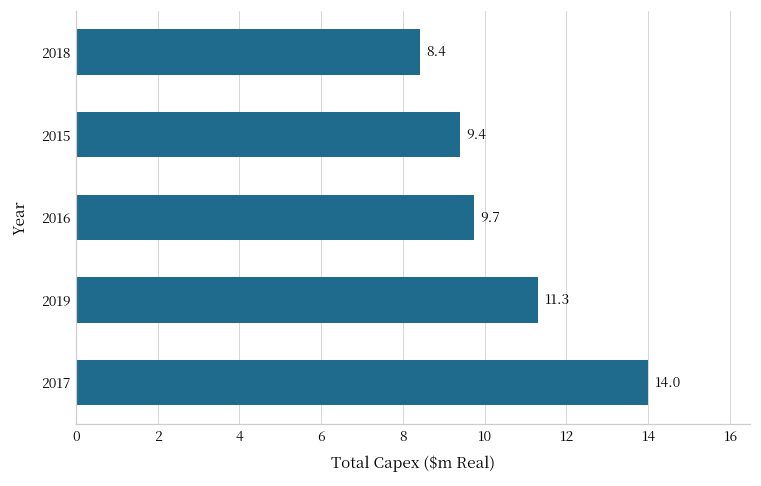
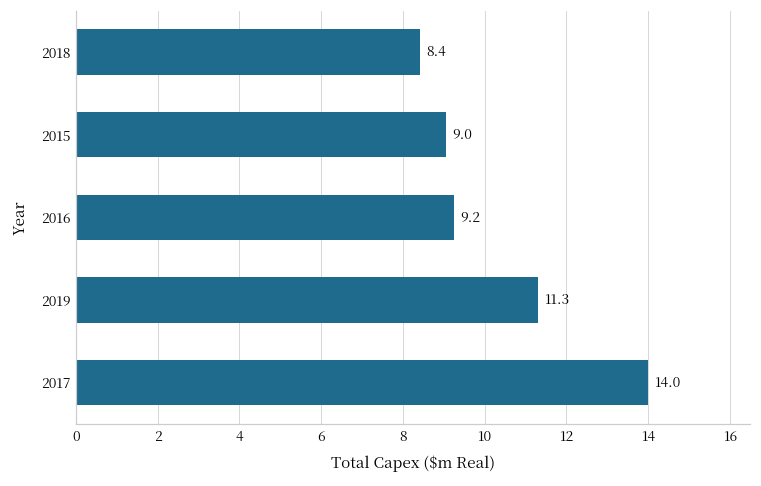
  {
    "2018": 8.4,
-   "2015": 9.4,
-   "2016": 9.7,
+   "2015": 9.0,
+   "2016": 9.2,
    "2019": 11.3,
    "2017": 14.0
  }
